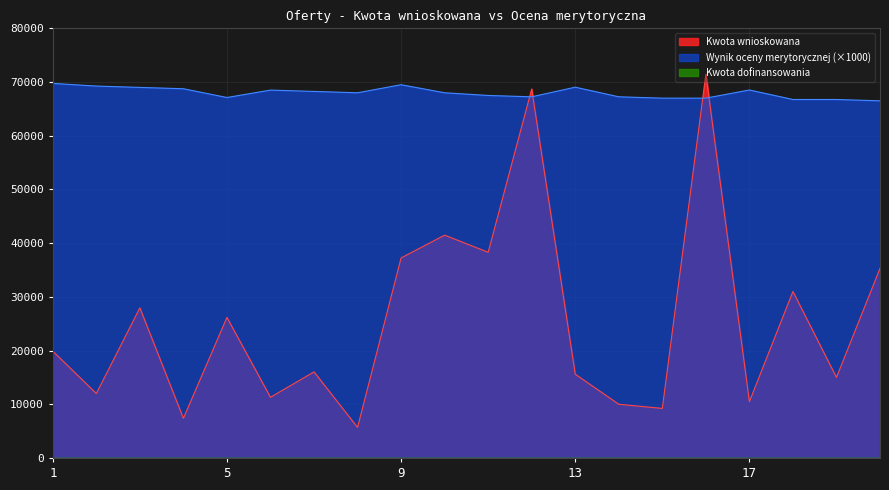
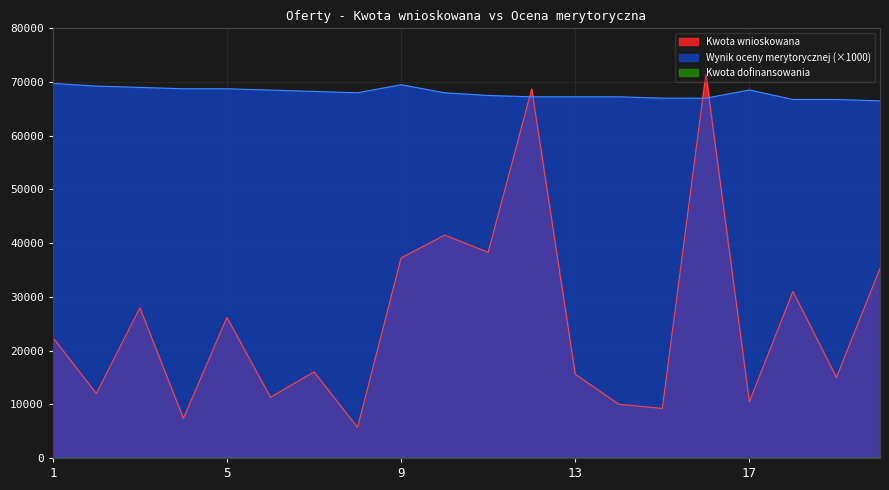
  {
    "Kwota wnioskowana": {
-     "1": 20000,
+     "1": 22000,
      "5": 26000,
      "9": 37000,
      "13": 16000,
      "17": 10000
    },
    "Wynik oceny merytorycznej (×1000)": {
      "1": 70000,
-     "5": 67000,
+     "5": 69000,
      "9": 70000,
-     "13": 69000,
+     "13": 67000,
      "17": 69000
    },
    "Kwota dofinansowania": {
      "1": 0,
      "5": 0,
      "9": 0,
      "13": 0,
      "17": 0
    }
  }
